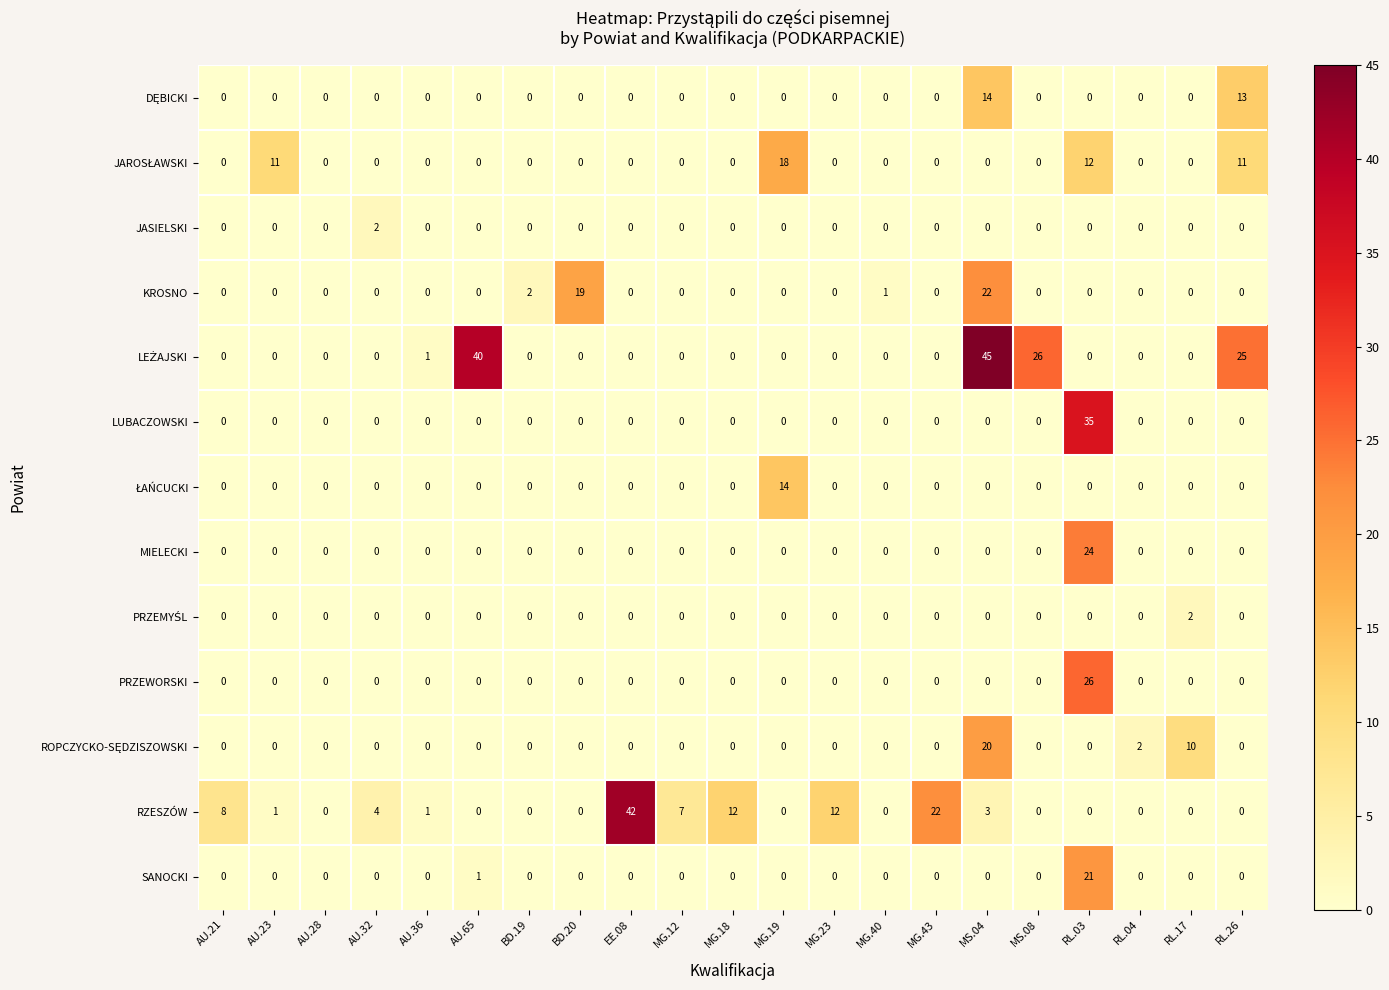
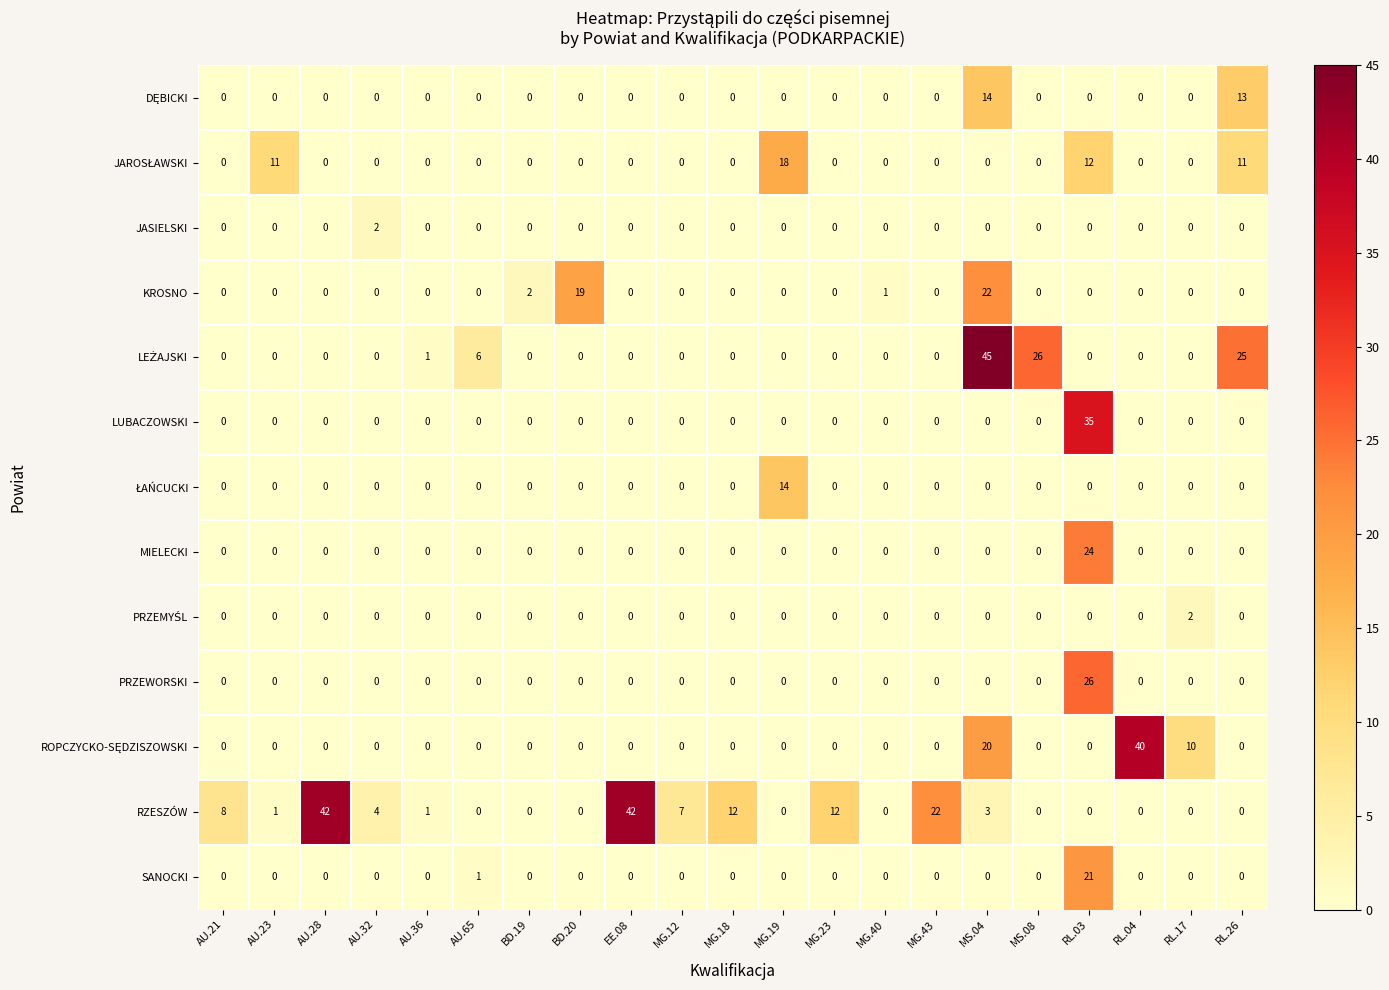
  {
    "LEŻAJSKI": {
      "AU.21": 0,
      "AU.23": 0,
      "AU.28": 0,
      "AU.32": 0,
      "AU.36": 1,
-     "AU.65": 40,
+     "AU.65": 6,
      "BD.19": 0,
      "BD.20": 0,
      "EE.08": 0,
      "MG.12": 0,
      "MG.18": 0,
      "MG.19": 0,
      "MG.23": 0,
      "MG.40": 0,
      "MG.43": 0,
      "MS.04": 45,
      "MS.08": 26,
      "RL.03": 0,
      "RL.04": 0,
      "RL.17": 0,
      "RL.26": 25
    },
    "ROPCZYCKO-SĘDZISZOWSKI": {
      "AU.21": 0,
      "AU.23": 0,
      "AU.28": 0,
      "AU.32": 0,
      "AU.36": 0,
      "AU.65": 0,
      "BD.19": 0,
      "BD.20": 0,
      "EE.08": 0,
      "MG.12": 0,
      "MG.18": 0,
      "MG.19": 0,
      "MG.23": 0,
      "MG.40": 0,
      "MG.43": 0,
      "MS.04": 20,
      "MS.08": 0,
      "RL.03": 0,
-     "RL.04": 2,
+     "RL.04": 40,
      "RL.17": 10,
      "RL.26": 0
    },
    "RZESZÓW": {
      "AU.21": 8,
      "AU.23": 1,
-     "AU.28": 0,
+     "AU.28": 42,
      "AU.32": 4,
      "AU.36": 1,
      "AU.65": 0,
      "BD.19": 0,
      "BD.20": 0,
      "EE.08": 42,
      "MG.12": 7,
      "MG.18": 12,
      "MG.19": 0,
      "MG.23": 12,
      "MG.40": 0,
      "MG.43": 22,
      "MS.04": 3,
      "MS.08": 0,
      "RL.03": 0,
      "RL.04": 0,
      "RL.17": 0,
      "RL.26": 0
    }
  }
